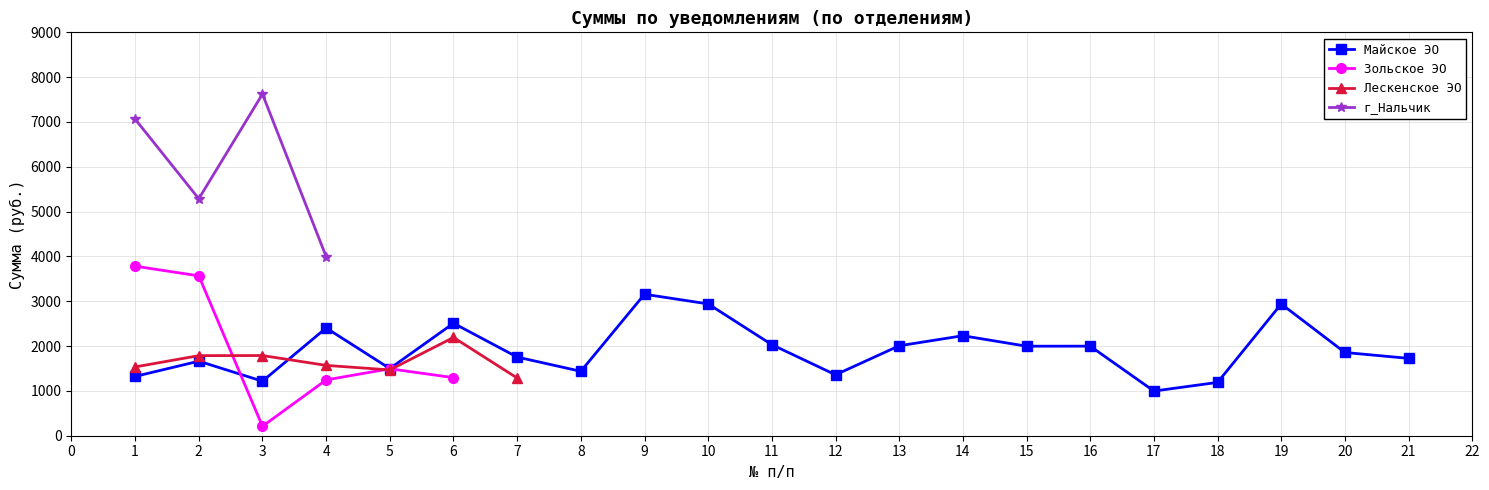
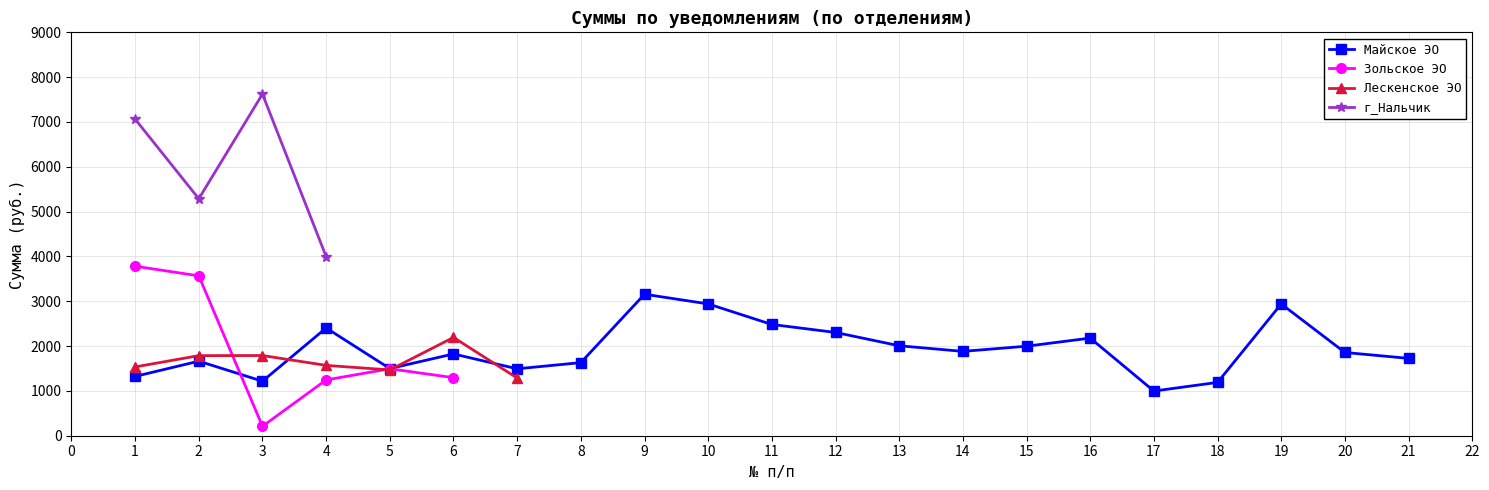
  {
    "Майское ЭО": {
      "1": 1300,
      "2": 1700,
      "3": 1200,
      "4": 2400,
-     "6": 2500,
-     "7": 1800,
-     "8": 1400,
+     "6": 1800,
+     "7": 1500,
+     "8": 1600,
      "9": 3200,
      "10": 2900,
-     "11": 2000,
-     "12": 1400,
+     "11": 2500,
+     "12": 2300,
      "13": 2000,
-     "14": 2200,
+     "14": 1900,
      "15": 2000,
-     "16": 2000,
+     "16": 2200,
      "17": 1000,
      "18": 1200,
      "19": 2900,
      "20": 1900,
      "21": 1700
    },
    "Зольское ЭО": {
      "1": 3800,
      "2": 3600,
      "3": 200,
      "4": 1200,
      "6": 1300
    },
    "Лескенское ЭО": {
      "1": 1500,
      "2": 1800,
      "3": 1800,
      "4": 1600,
      "6": 2200,
      "7": 1300
    },
    "г_Нальчик": {
      "1": 7100,
      "2": 5300,
      "3": 7600,
      "4": 4000
    }
  }
